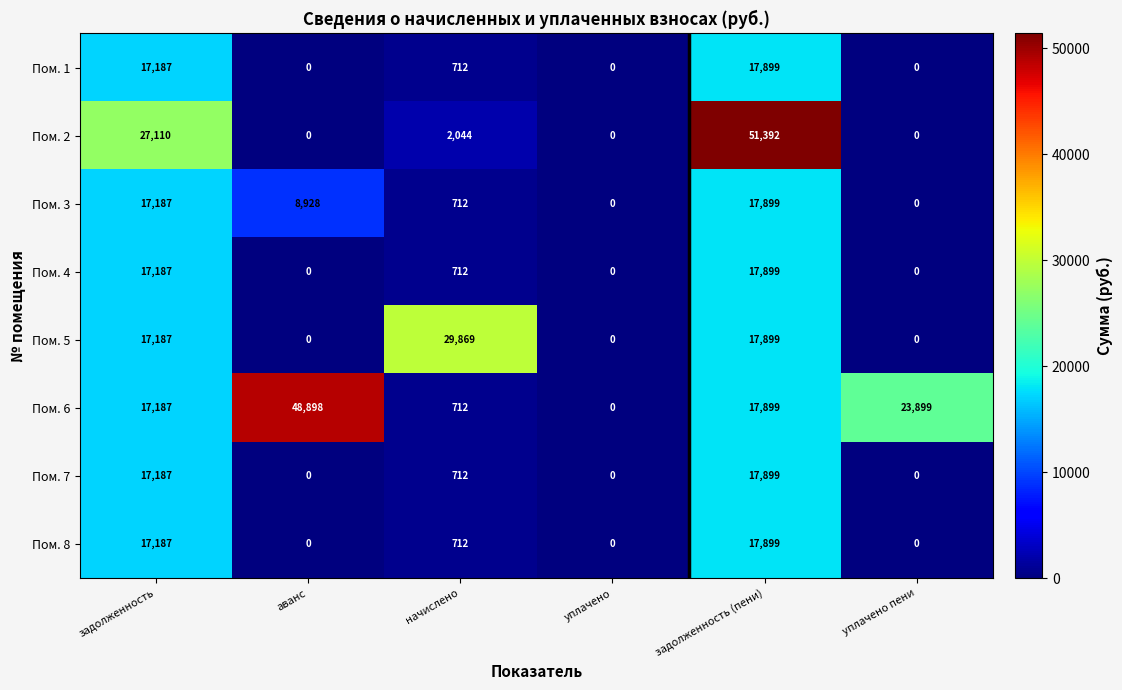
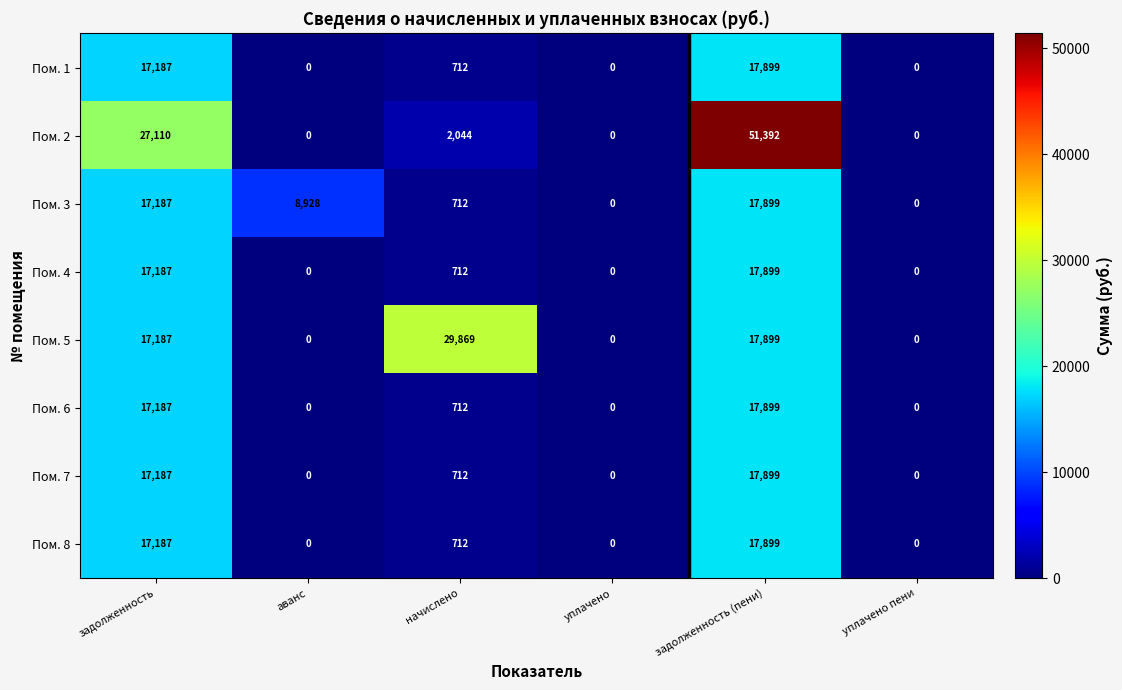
  {
    "Пом. 1": {
      "задолженность": "17,187",
      "аванс": "0",
      "начислено": "712",
      "уплачено": "0",
      "задолженность (пени)": "17,899",
      "уплачено пени": "0"
    },
    "Пом. 2": {
      "задолженность": "27,110",
      "аванс": "0",
      "начислено": "2,044",
      "уплачено": "0",
      "задолженность (пени)": "51,392",
      "уплачено пени": "0"
    },
    "Пом. 3": {
      "задолженность": "17,187",
      "аванс": "8,928",
      "начислено": "712",
      "уплачено": "0",
      "задолженность (пени)": "17,899",
      "уплачено пени": "0"
    },
    "Пом. 4": {
      "задолженность": "17,187",
      "аванс": "0",
      "начислено": "712",
      "уплачено": "0",
      "задолженность (пени)": "17,899",
      "уплачено пени": "0"
    },
    "Пом. 5": {
      "задолженность": "17,187",
      "аванс": "0",
      "начислено": "29,869",
      "уплачено": "0",
      "задолженность (пени)": "17,899",
      "уплачено пени": "0"
    },
    "Пом. 6": {
      "задолженность": "17,187",
-     "аванс": "48,898",
+     "аванс": "0",
      "начислено": "712",
      "уплачено": "0",
      "задолженность (пени)": "17,899",
-     "уплачено пени": "23,899"
+     "уплачено пени": "0"
    },
    "Пом. 7": {
      "задолженность": "17,187",
      "аванс": "0",
      "начислено": "712",
      "уплачено": "0",
      "задолженность (пени)": "17,899",
      "уплачено пени": "0"
    },
    "Пом. 8": {
      "задолженность": "17,187",
      "аванс": "0",
      "начислено": "712",
      "уплачено": "0",
      "задолженность (пени)": "17,899",
      "уплачено пени": "0"
    }
  }
